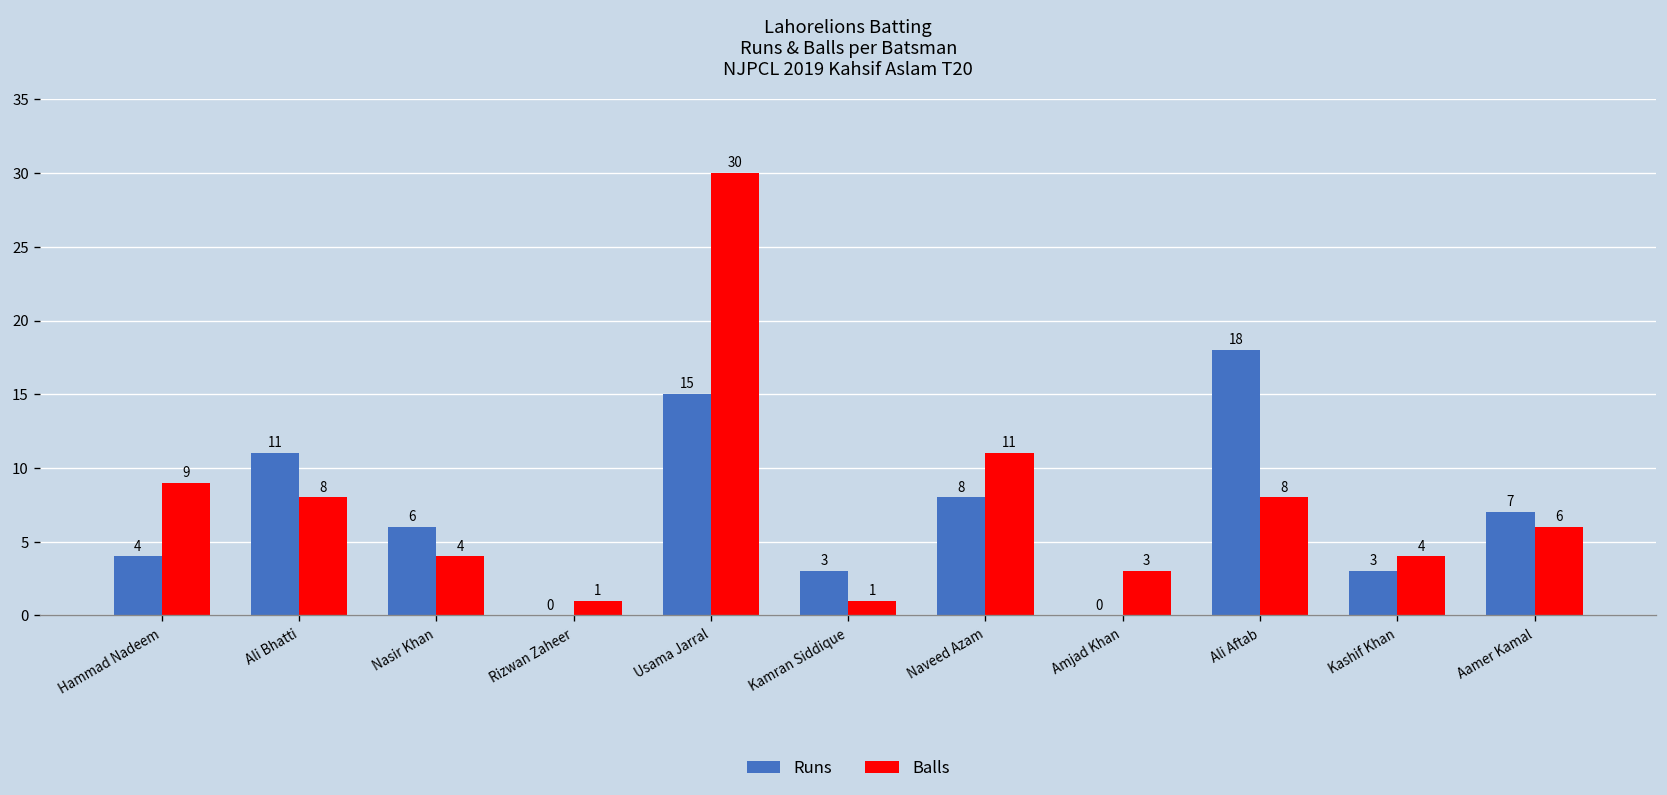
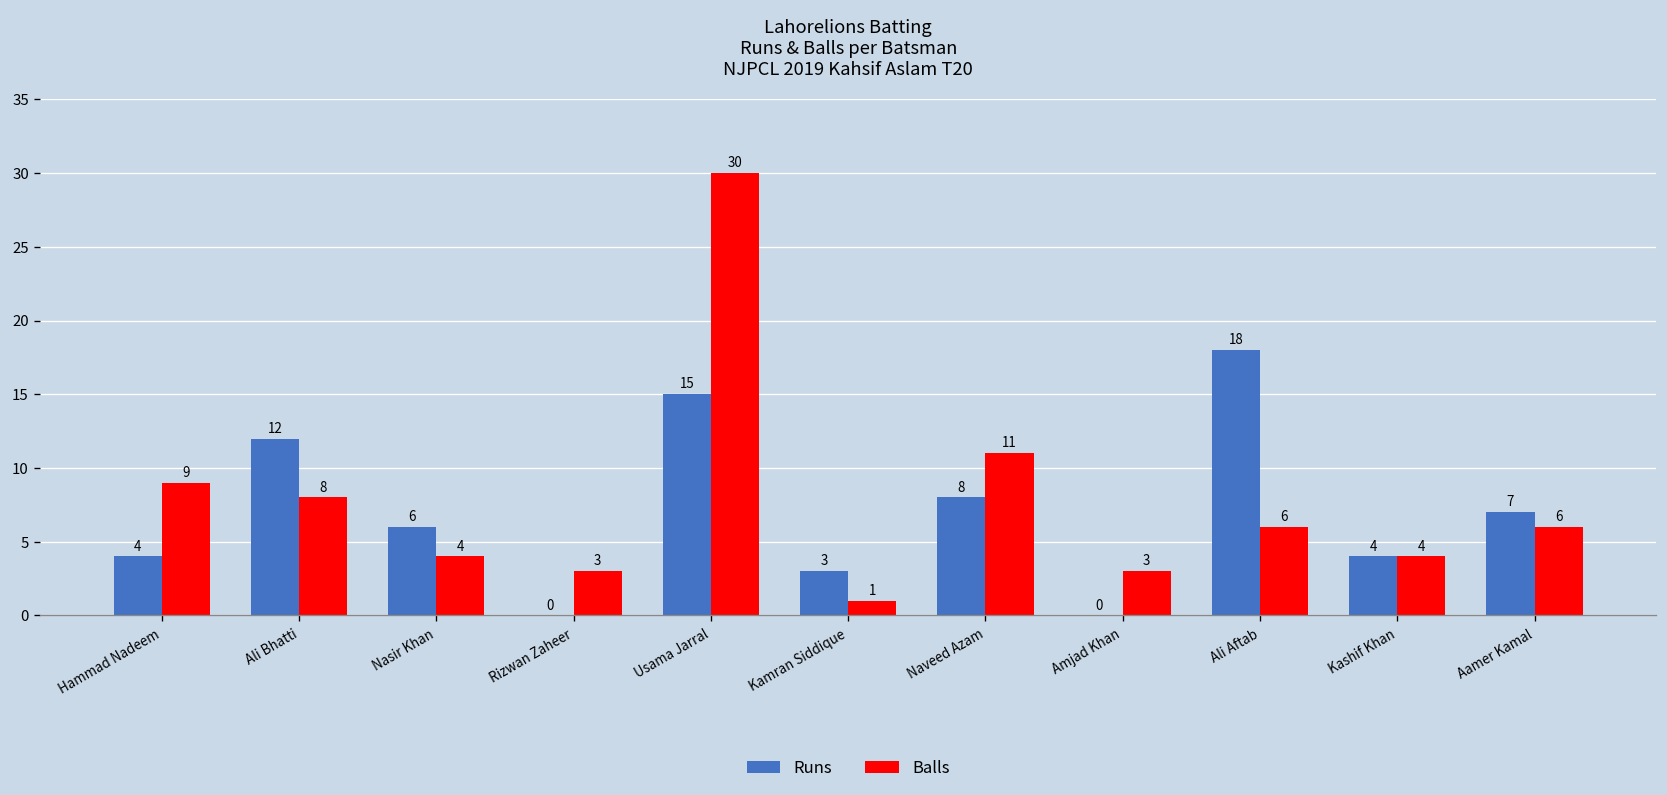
  {
    "Runs": {
      "Hammad Nadeem": 4,
-     "Ali Bhatti": 11,
+     "Ali Bhatti": 12,
      "Nasir Khan": 6,
      "Rizwan Zaheer": 0,
      "Usama Jarral": 15,
      "Kamran Siddique": 3,
      "Naveed Azam": 8,
      "Amjad Khan": 0,
      "Ali Aftab": 18,
-     "Kashif Khan": 3,
+     "Kashif Khan": 4,
      "Aamer Kamal": 7
    },
    "Balls": {
      "Hammad Nadeem": 9,
      "Ali Bhatti": 8,
      "Nasir Khan": 4,
-     "Rizwan Zaheer": 1,
+     "Rizwan Zaheer": 3,
      "Usama Jarral": 30,
      "Kamran Siddique": 1,
      "Naveed Azam": 11,
      "Amjad Khan": 3,
-     "Ali Aftab": 8,
+     "Ali Aftab": 6,
      "Kashif Khan": 4,
      "Aamer Kamal": 6
    }
  }
